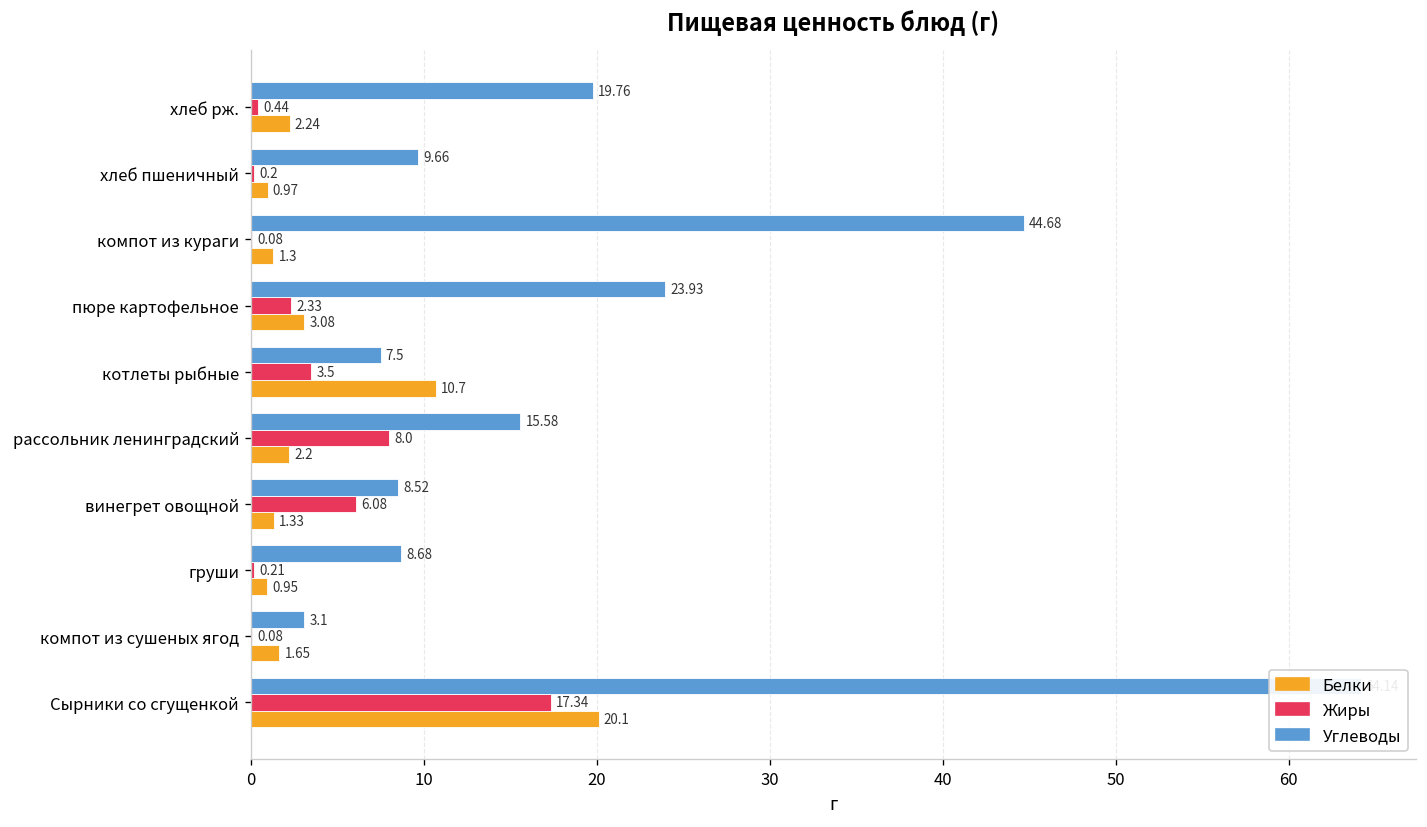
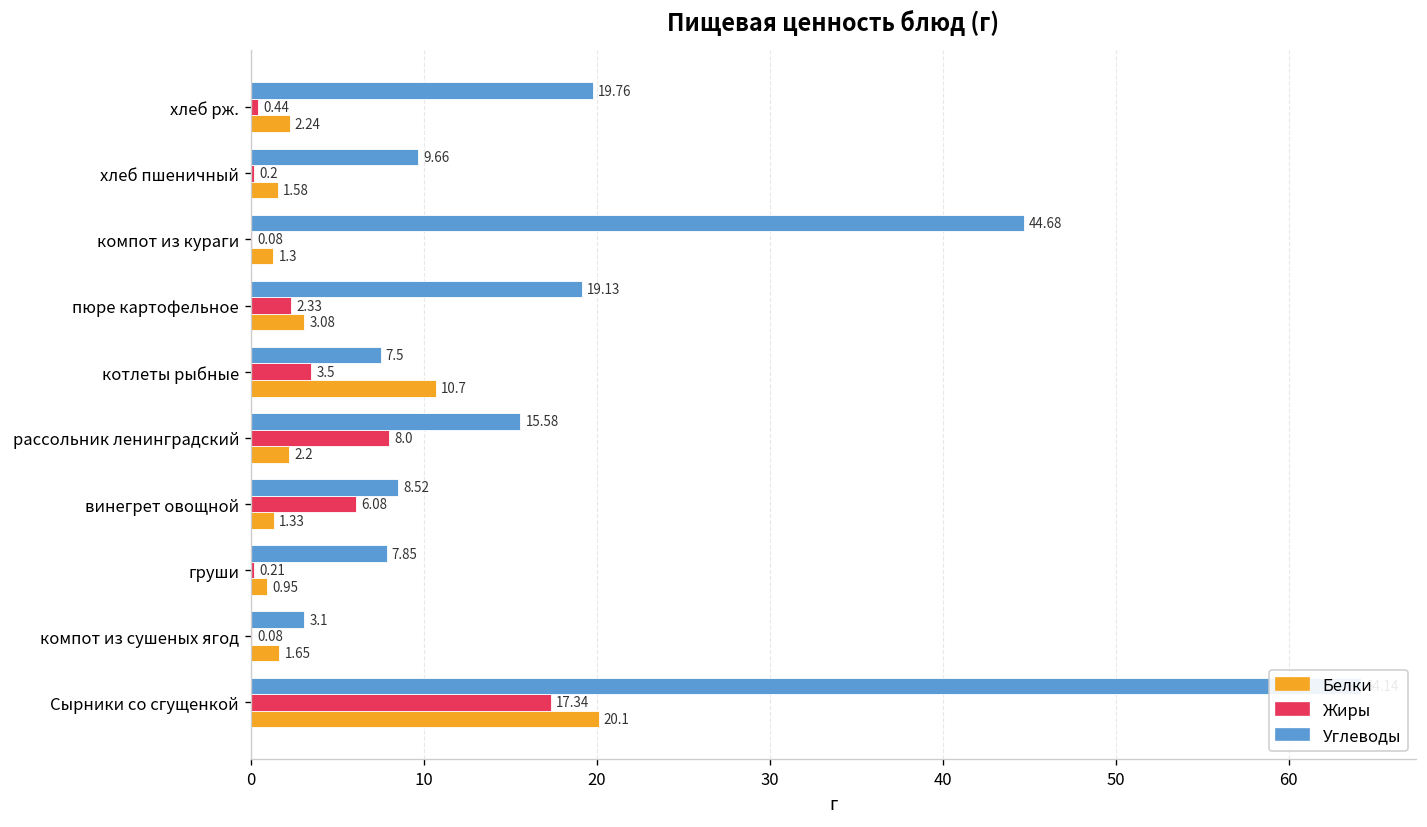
  {
    "Белки": {
      "хлеб рж.": 2.24,
-     "хлеб пшеничный": 0.97,
+     "хлеб пшеничный": 1.58,
      "компот из кураги": 1.3,
      "пюре картофельное": 3.08,
      "котлеты рыбные": 10.7,
      "рассольник ленинградский": 2.2,
      "винегрет овощной": 1.33,
      "груши": 0.95,
      "компот из сушеных ягод": 1.65,
      "Сырники со сгущенкой": 20.1
    },
    "Жиры": {
      "хлеб рж.": 0.44,
      "хлеб пшеничный": 0.2,
      "компот из кураги": 0.08,
      "пюре картофельное": 2.33,
      "котлеты рыбные": 3.5,
      "рассольник ленинградский": 8.0,
      "винегрет овощной": 6.08,
      "груши": 0.21,
      "компот из сушеных ягод": 0.08,
      "Сырники со сгущенкой": 17.34
    },
    "Углеводы": {
      "хлеб рж.": 19.76,
      "хлеб пшеничный": 9.66,
      "компот из кураги": 44.68,
-     "пюре картофельное": 23.93,
+     "пюре картофельное": 19.13,
      "котлеты рыбные": 7.5,
      "рассольник ленинградский": 15.58,
      "винегрет овощной": 8.52,
-     "груши": 8.68,
+     "груши": 7.85,
      "компот из сушеных ягод": 3.1
    }
  }
